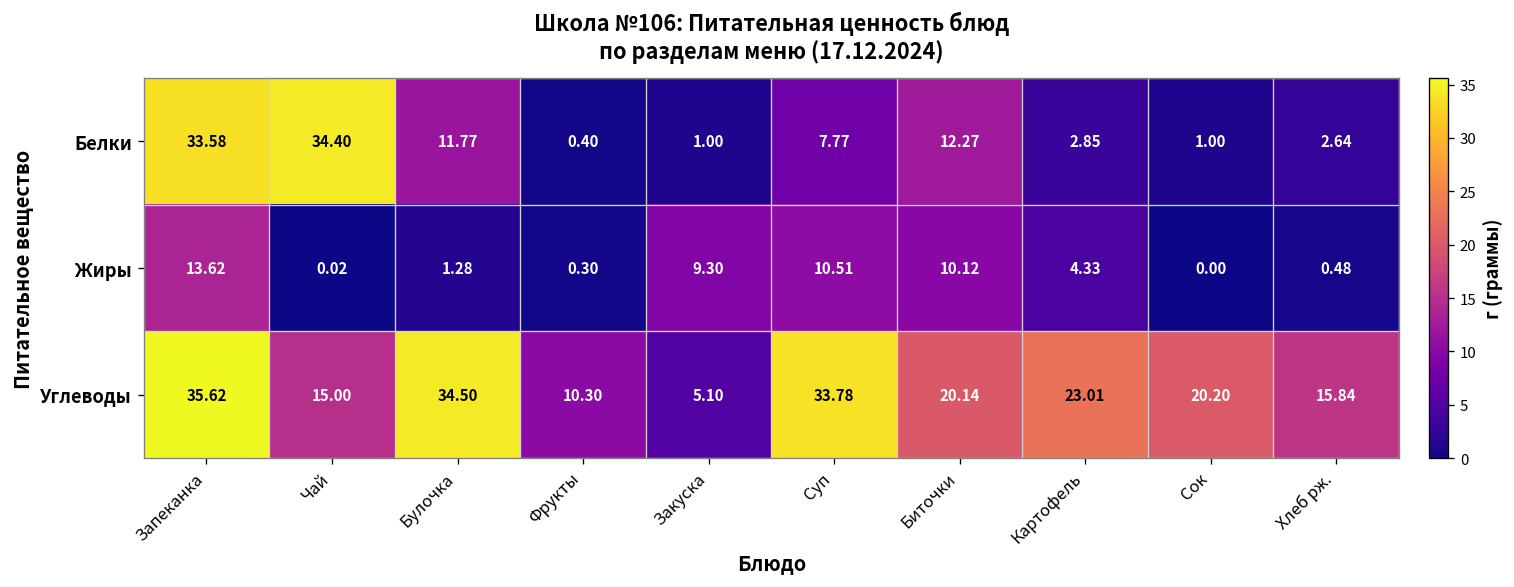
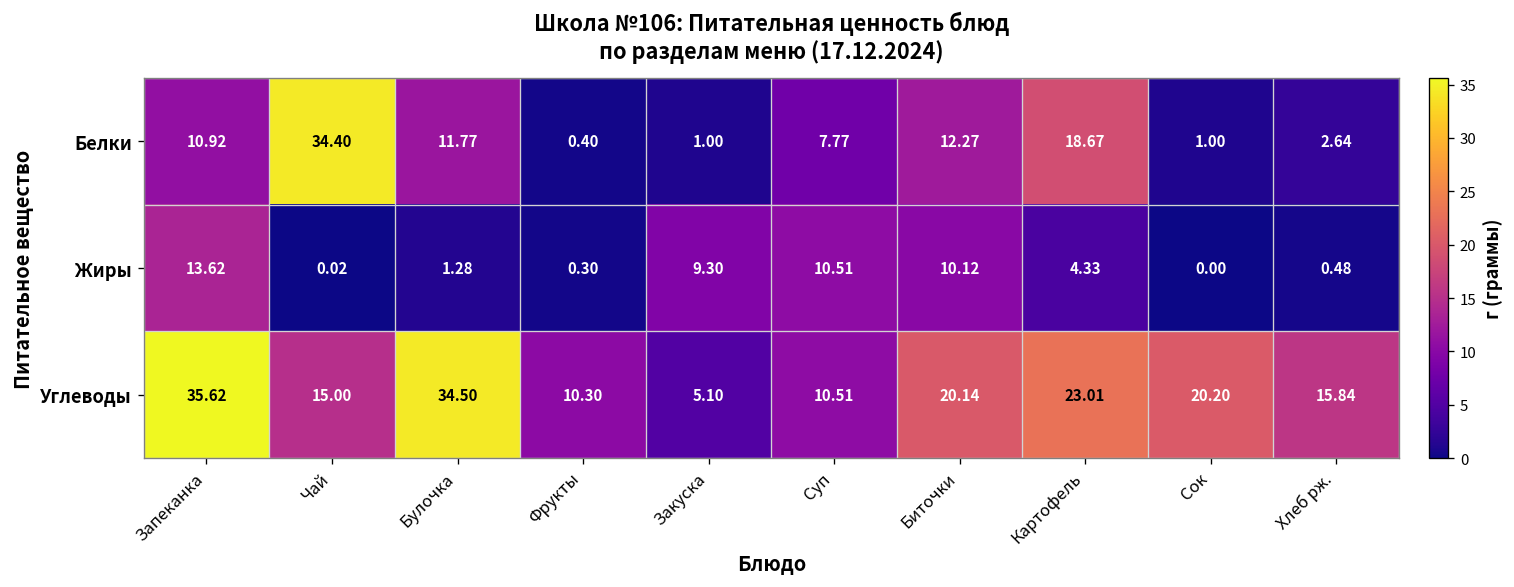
  {
    "Белки": {
-     "Запеканка": 33.58,
+     "Запеканка": 10.92,
      "Чай": 34.40,
      "Булочка": 11.77,
      "Фрукты": 0.40,
      "Закуска": 1.00,
      "Суп": 7.77,
      "Биточки": 12.27,
-     "Картофель": 2.85,
+     "Картофель": 18.67,
      "Сок": 1.00,
      "Хлеб рж.": 2.64
    },
    "Жиры": {
      "Запеканка": 13.62,
      "Чай": 0.02,
      "Булочка": 1.28,
      "Фрукты": 0.30,
      "Закуска": 9.30,
      "Суп": 10.51,
      "Биточки": 10.12,
      "Картофель": 4.33,
      "Сок": 0.00,
      "Хлеб рж.": 0.48
    },
    "Углеводы": {
      "Запеканка": 35.62,
      "Чай": 15.00,
      "Булочка": 34.50,
      "Фрукты": 10.30,
      "Закуска": 5.10,
-     "Суп": 33.78,
+     "Суп": 10.51,
      "Биточки": 20.14,
      "Картофель": 23.01,
      "Сок": 20.20,
      "Хлеб рж.": 15.84
    }
  }
